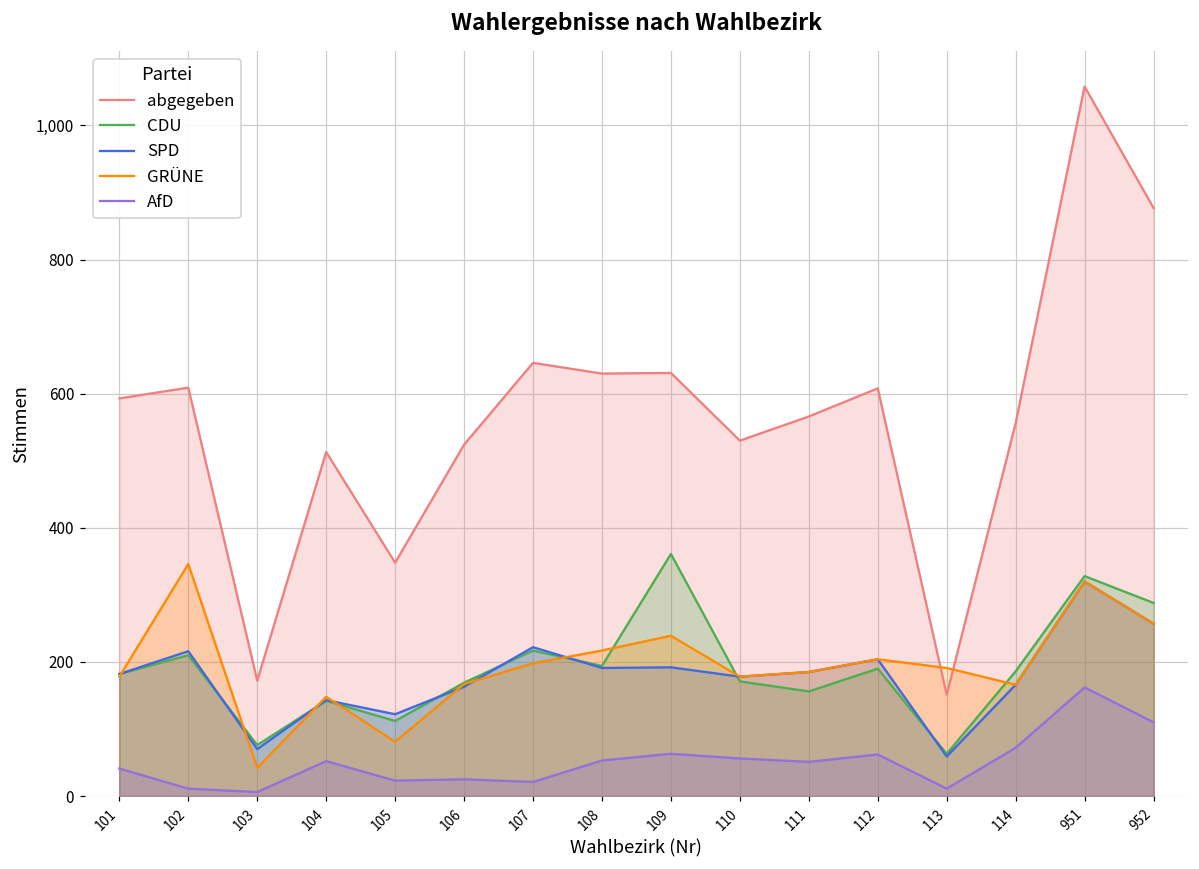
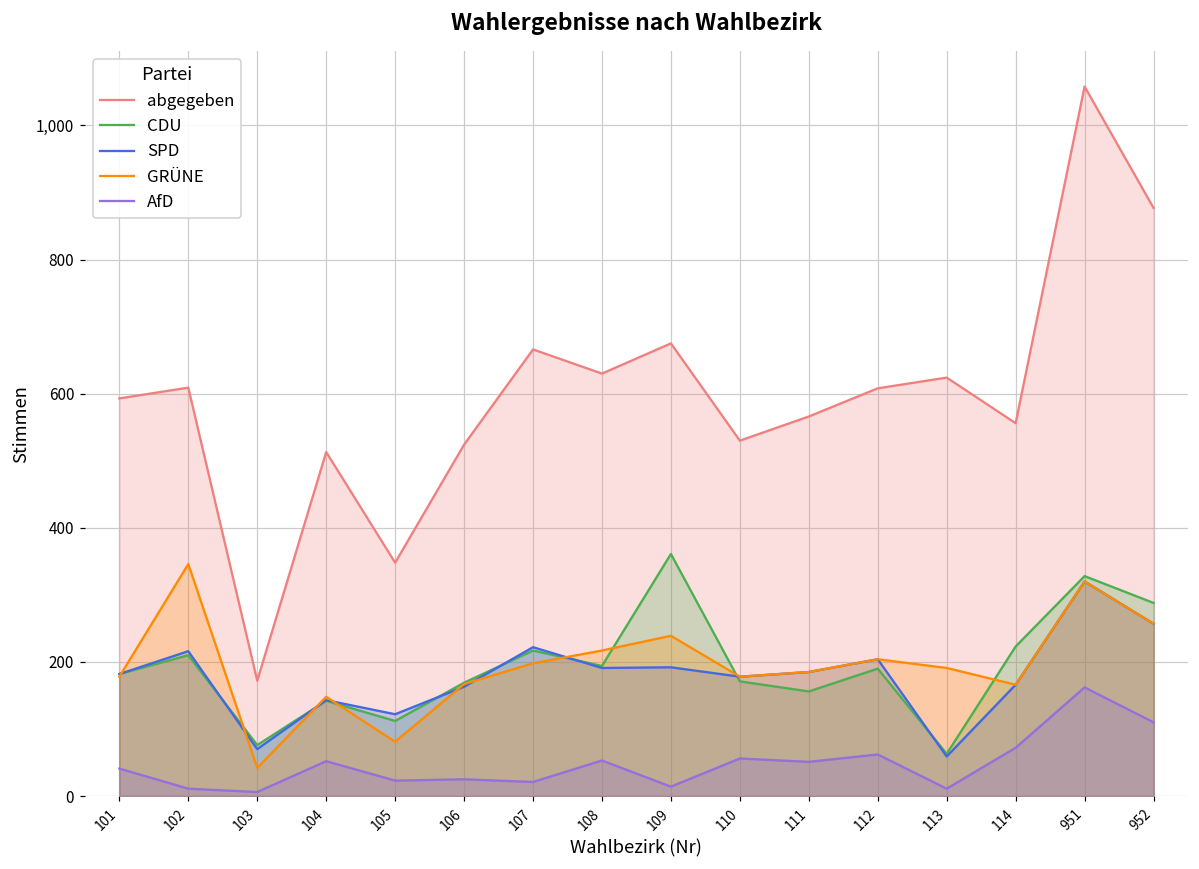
  {
    "abgegeben": {
      "101": "590",
      "102": "610",
      "103": "170",
      "104": "510",
      "105": "350",
      "106": "520",
-     "107": "650",
+     "107": "670",
      "108": "630",
-     "109": "630",
+     "109": "680",
      "110": "530",
      "111": "570",
      "112": "610",
-     "113": "150",
+     "113": "620",
      "114": "560",
      "951": "1,060",
      "952": "880"
    },
    "CDU": {
      "102": "210",
      "103": "80",
      "105": "110",
      "107": "220",
      "109": "360",
      "110": "170",
      "111": "160",
      "112": "190",
-     "114": "190",
+     "114": "220",
      "951": "330",
      "952": "290"
    },
    "SPD": {
      "102": "220",
      "103": "70",
      "105": "120",
      "107": "220",
      "109": "190"
    },
    "GRÜNE": {
      "102": "350",
      "103": "40",
      "104": "150",
      "105": "80",
      "107": "200",
      "108": "220",
      "109": "240",
      "113": "190"
    },
    "AfD": {
      "101": "40",
      "102": "10",
      "103": "10",
      "104": "50",
      "105": "20",
      "106": "30",
      "107": "20",
      "108": "50",
-     "109": "60",
+     "109": "10",
      "110": "60",
      "111": "50",
      "112": "60",
      "113": "10",
      "114": "70",
      "951": "160",
      "952": "110"
    }
  }
